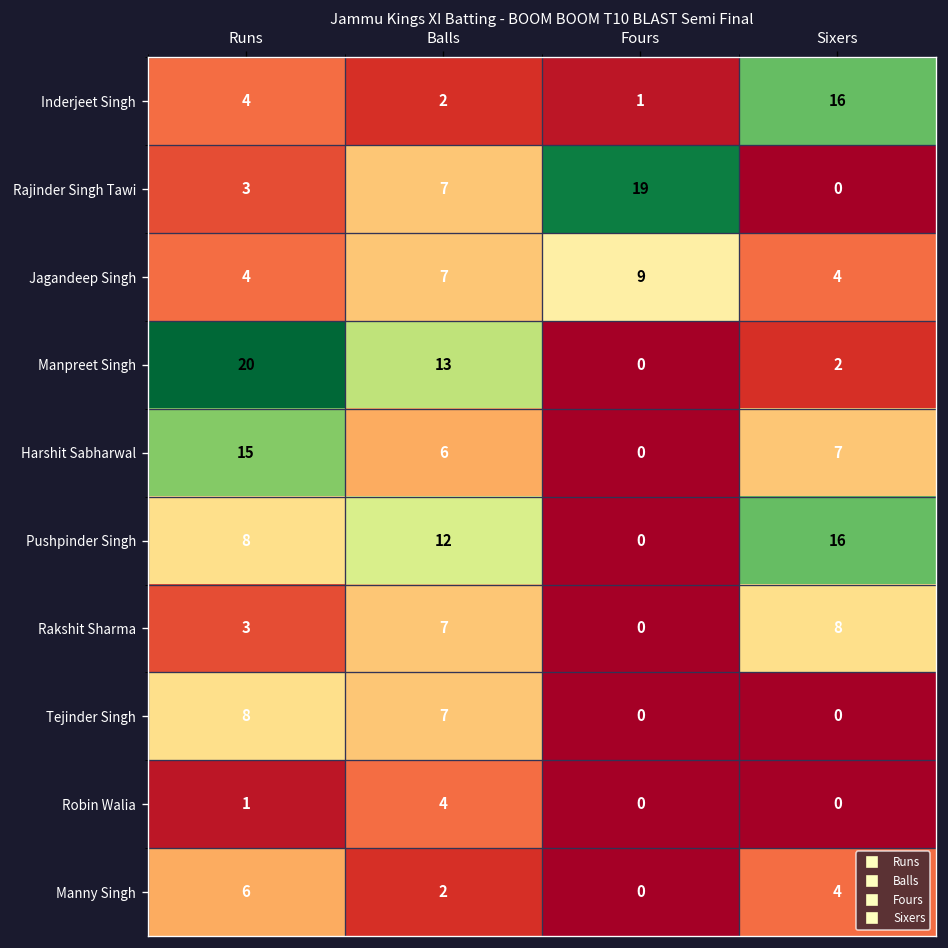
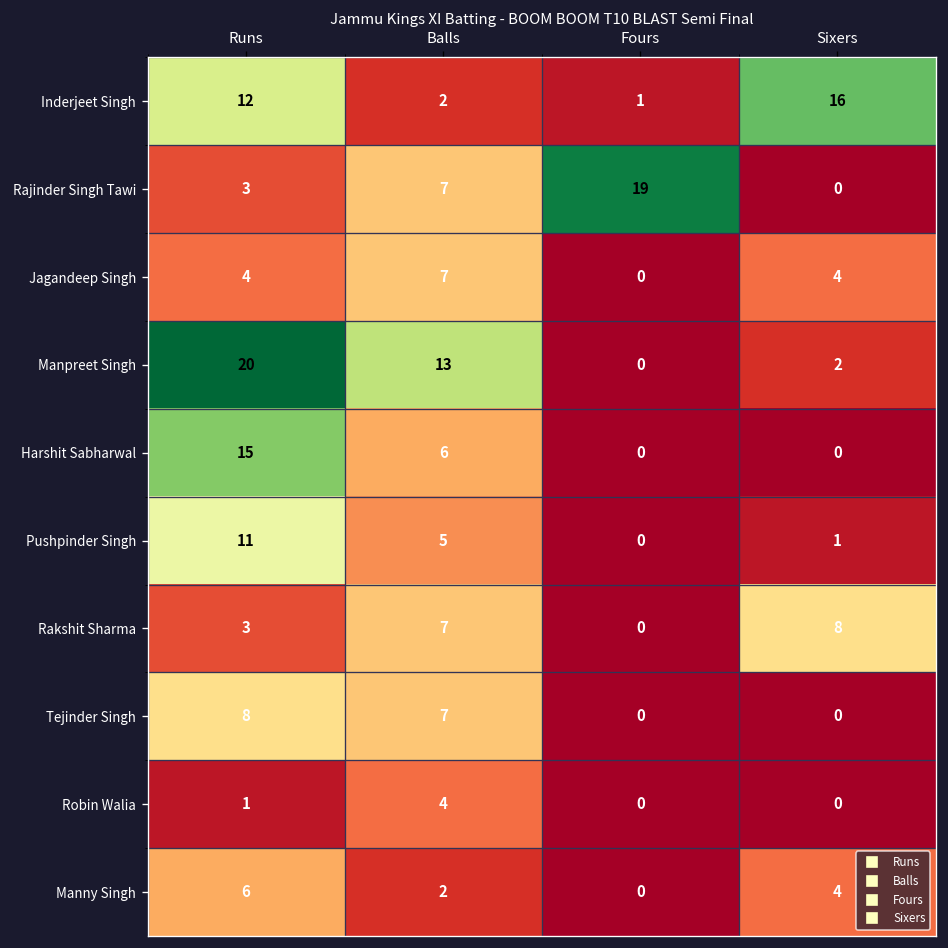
  {
    "Inderjeet Singh": {
-     "Runs": 4,
+     "Runs": 12,
      "Balls": 2,
      "Fours": 1,
      "Sixers": 16
    },
    "Rajinder Singh Tawi": {
      "Runs": 3,
      "Balls": 7,
      "Fours": 19,
      "Sixers": 0
    },
    "Jagandeep Singh": {
      "Runs": 4,
      "Balls": 7,
-     "Fours": 9,
+     "Fours": 0,
      "Sixers": 4
    },
    "Manpreet Singh": {
      "Runs": 20,
      "Balls": 13,
      "Fours": 0,
      "Sixers": 2
    },
    "Harshit Sabharwal": {
      "Runs": 15,
      "Balls": 6,
      "Fours": 0,
-     "Sixers": 7
+     "Sixers": 0
    },
    "Pushpinder Singh": {
-     "Runs": 8,
-     "Balls": 12,
+     "Runs": 11,
+     "Balls": 5,
      "Fours": 0,
-     "Sixers": 16
+     "Sixers": 1
    },
    "Rakshit Sharma": {
      "Runs": 3,
      "Balls": 7,
      "Fours": 0,
      "Sixers": 8
    },
    "Tejinder Singh": {
      "Runs": 8,
      "Balls": 7,
      "Fours": 0,
      "Sixers": 0
    },
    "Robin Walia": {
      "Runs": 1,
      "Balls": 4,
      "Fours": 0,
      "Sixers": 0
    },
    "Manny Singh": {
      "Runs": 6,
      "Balls": 2,
      "Fours": 0,
      "Sixers": 4
    }
  }
